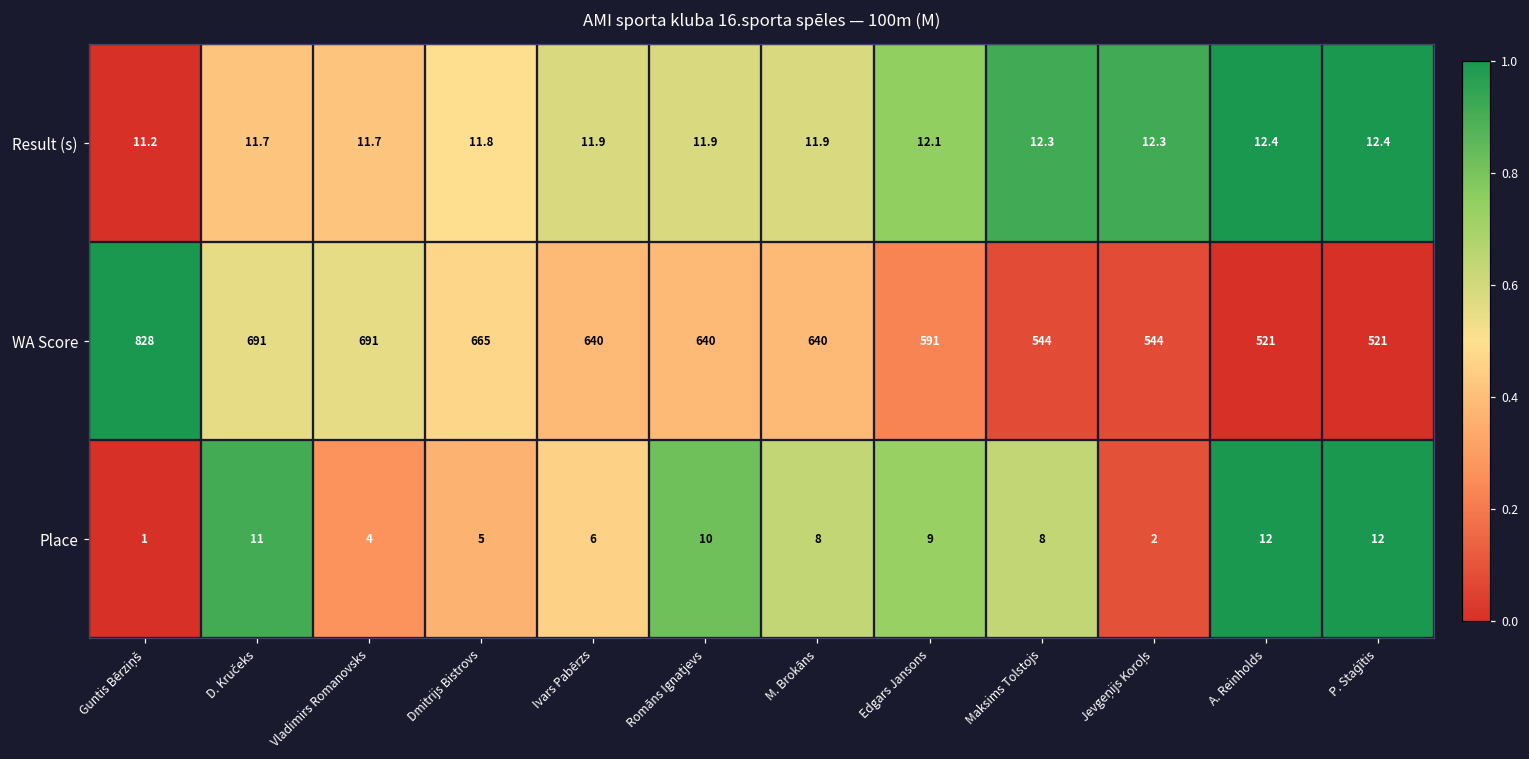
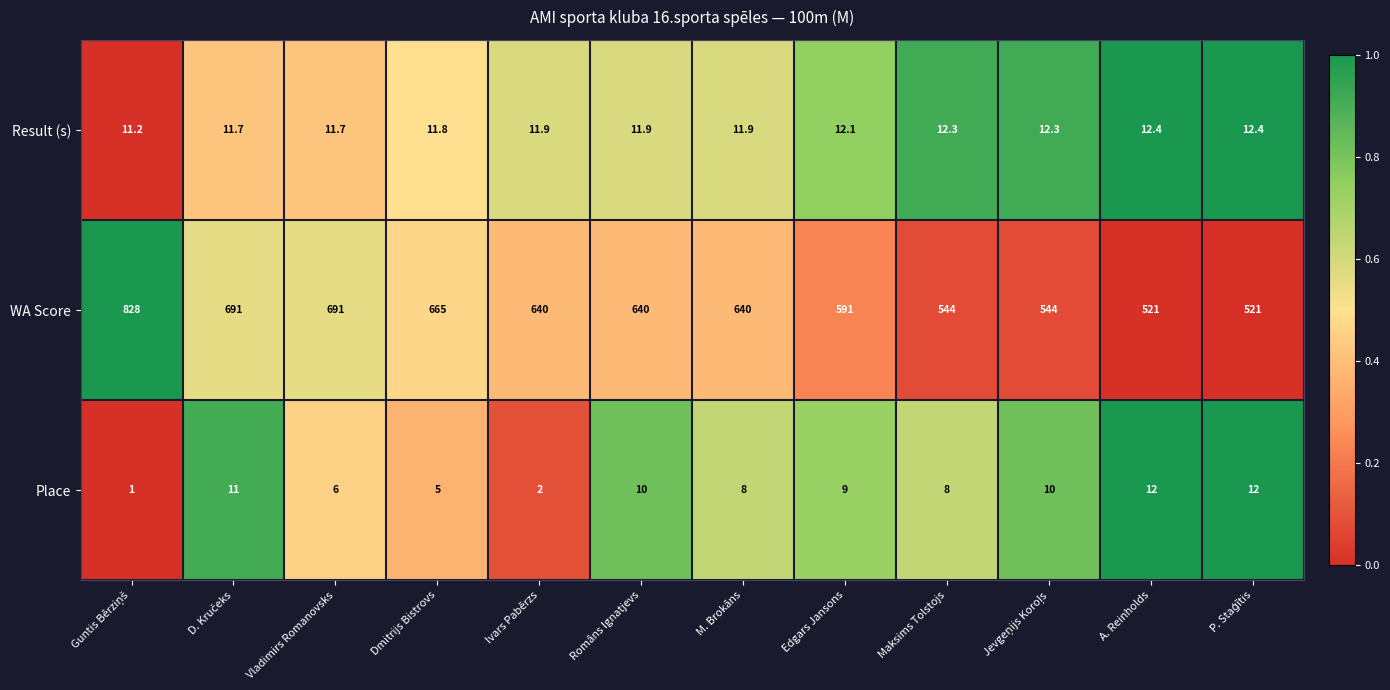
  {
    "Result (s)": {
      "Guntis Bērziņš": 11.2,
      "D. Kručeks": 11.7,
      "Vladimirs Romanovsks": 11.7,
      "Dmitrijs Bistrovs": 11.8,
      "Ivars Pabērzs": 11.9,
      "Romāns Ignatjevs": 11.9,
      "M. Brokāns": 11.9,
      "Edgars Jansons": 12.1,
      "Maksims Tolstojs": 12.3,
      "Jevgeņijs Koroļs": 12.3,
      "A. Reinholds": 12.4,
      "P. Staģītis": 12.4
    },
    "WA Score": {
      "Guntis Bērziņš": 828,
      "D. Kručeks": 691,
      "Vladimirs Romanovsks": 691,
      "Dmitrijs Bistrovs": 665,
      "Ivars Pabērzs": 640,
      "Romāns Ignatjevs": 640,
      "M. Brokāns": 640,
      "Edgars Jansons": 591,
      "Maksims Tolstojs": 544,
      "Jevgeņijs Koroļs": 544,
      "A. Reinholds": 521,
      "P. Staģītis": 521
    },
    "Place": {
      "Guntis Bērziņš": 1,
      "D. Kručeks": 11,
-     "Vladimirs Romanovsks": 4,
+     "Vladimirs Romanovsks": 6,
      "Dmitrijs Bistrovs": 5,
-     "Ivars Pabērzs": 6,
+     "Ivars Pabērzs": 2,
      "Romāns Ignatjevs": 10,
      "M. Brokāns": 8,
      "Edgars Jansons": 9,
      "Maksims Tolstojs": 8,
-     "Jevgeņijs Koroļs": 2,
+     "Jevgeņijs Koroļs": 10,
      "A. Reinholds": 12,
      "P. Staģītis": 12
    }
  }
